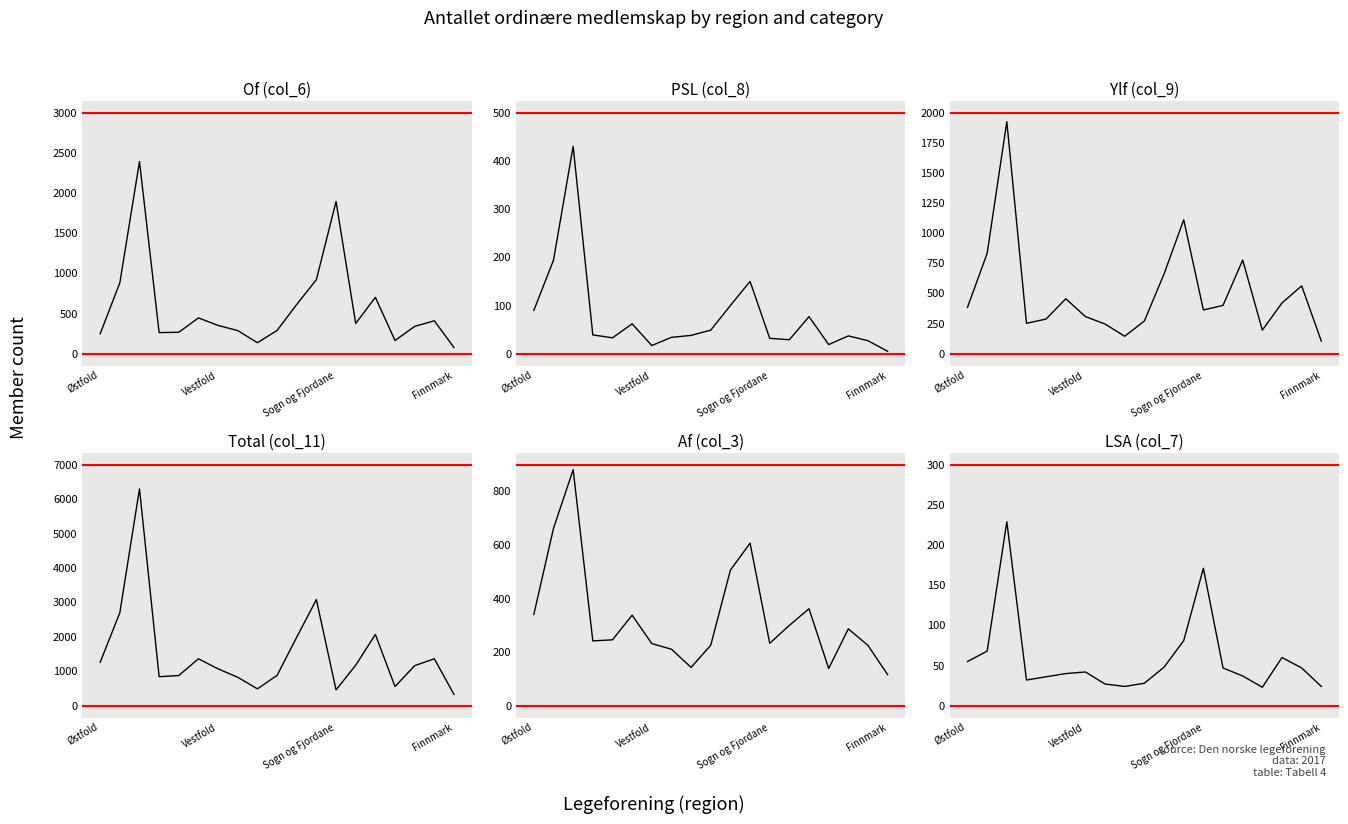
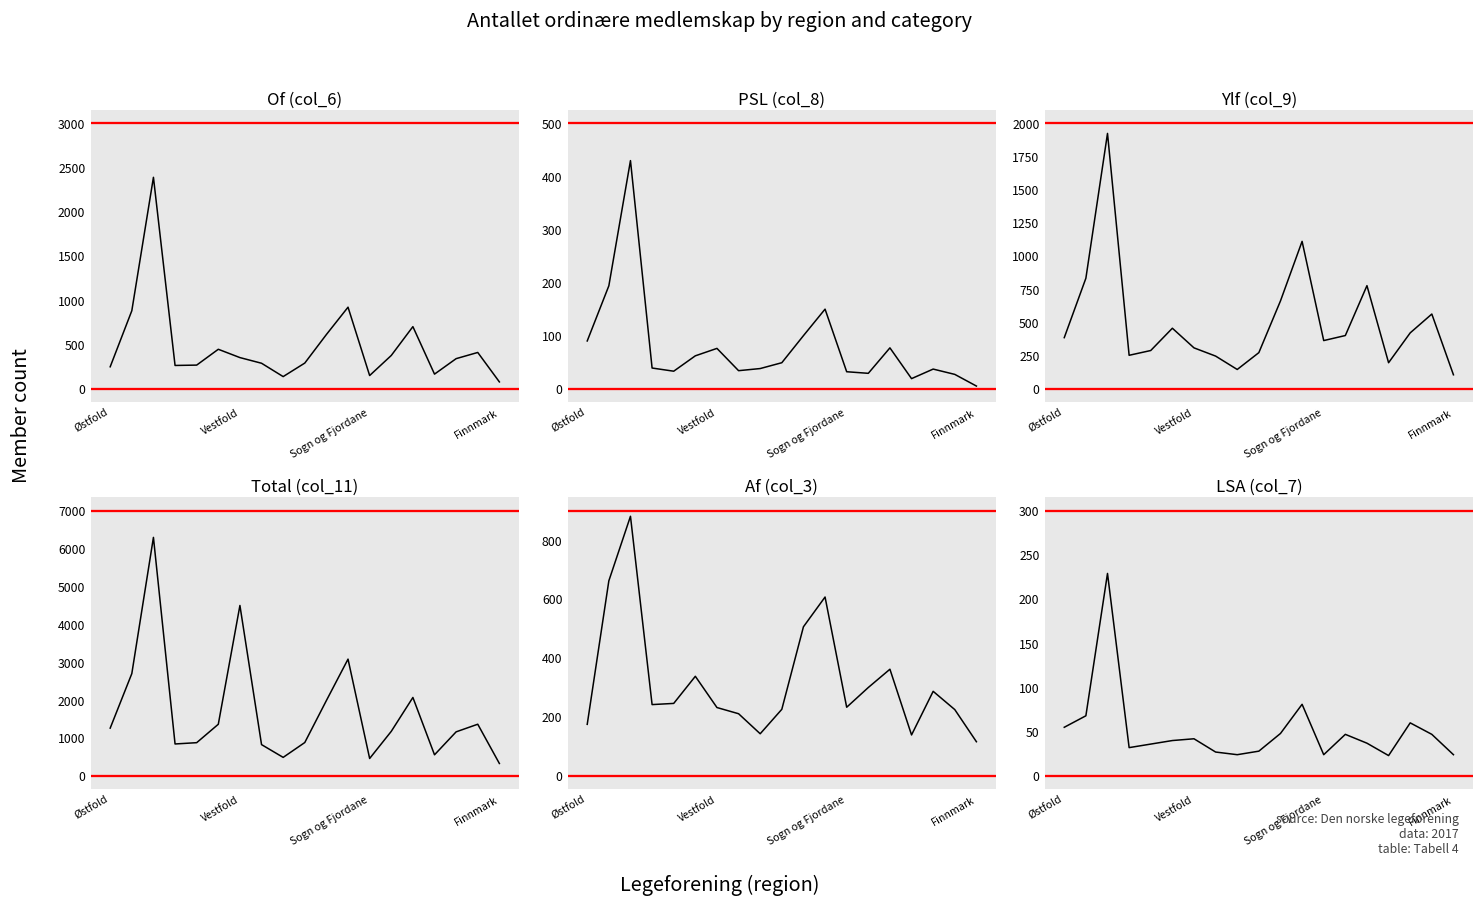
  {
    "Of (col_6)": {
      "Østfold": 200,
      "Vestfold": 400,
-     "Sogn og Fjordane": 1900,
+     "Sogn og Fjordane": 100,
      "Finnmark": 100
    },
    "PSL (col_8)": {
      "Østfold": 90,
-     "Vestfold": 20,
+     "Vestfold": 80,
      "Sogn og Fjordane": 30,
      "Finnmark": 10
    },
    "Ylf (col_9)": {
      "Østfold": 390,
      "Vestfold": 310,
      "Sogn og Fjordane": 360,
      "Finnmark": 110
    },
    "Total (col_11)": {
      "Østfold": 1300,
-     "Vestfold": 1100,
+     "Vestfold": 4500,
      "Sogn og Fjordane": 500,
      "Finnmark": 300
    },
    "Af (col_3)": {
-     "Østfold": 340,
+     "Østfold": 180,
      "Vestfold": 230,
      "Sogn og Fjordane": 230,
      "Finnmark": 120
    },
    "LSA (col_7)": {
      "Østfold": 60,
      "Vestfold": 40,
-     "Sogn og Fjordane": 170,
+     "Sogn og Fjordane": 20,
      "Finnmark": 20
    }
  }
